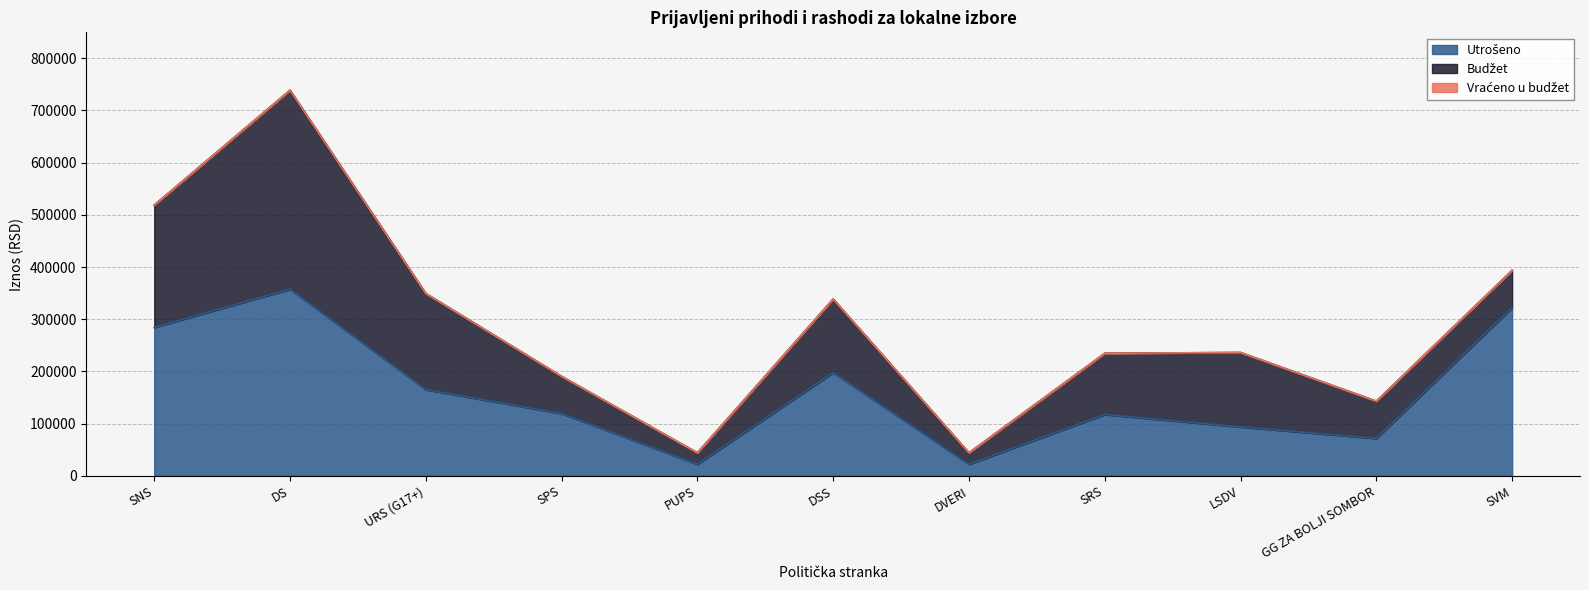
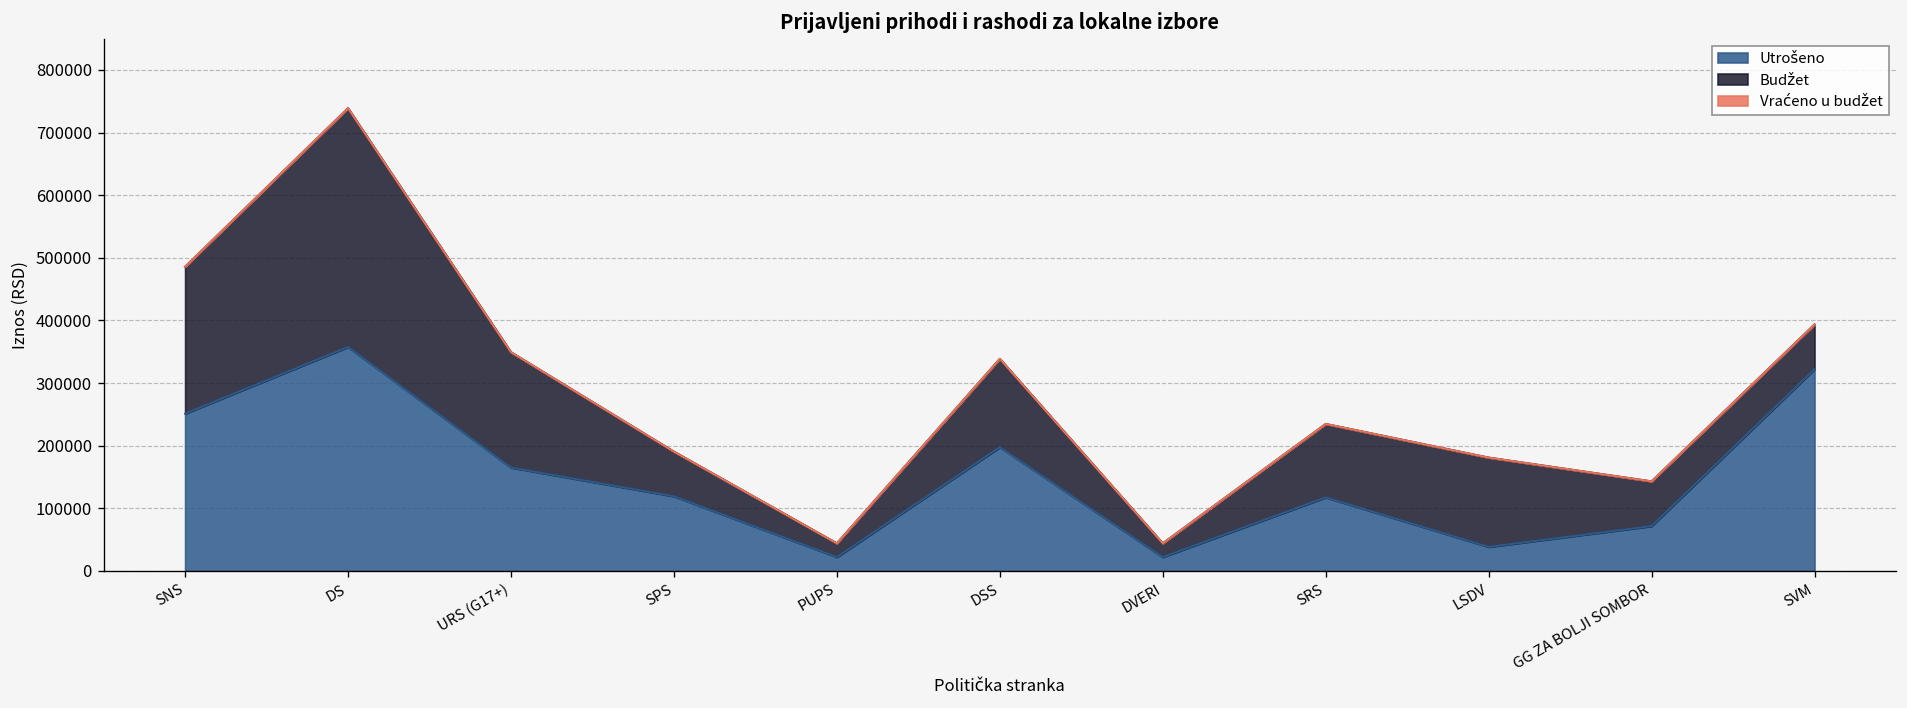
  {
    "Utrošeno": {
-     "SNS": 280000,
+     "SNS": 250000,
      "DS": 360000,
      "URS (G17+)": 170000,
      "SPS": 120000,
      "PUPS": 20000,
      "DSS": 200000,
      "DVERI": 20000,
      "SRS": 120000,
-     "LSDV": 90000,
+     "LSDV": 40000,
      "GG ZA BOLJI SOMBOR": 70000,
      "SVM": 320000
    }
  }
